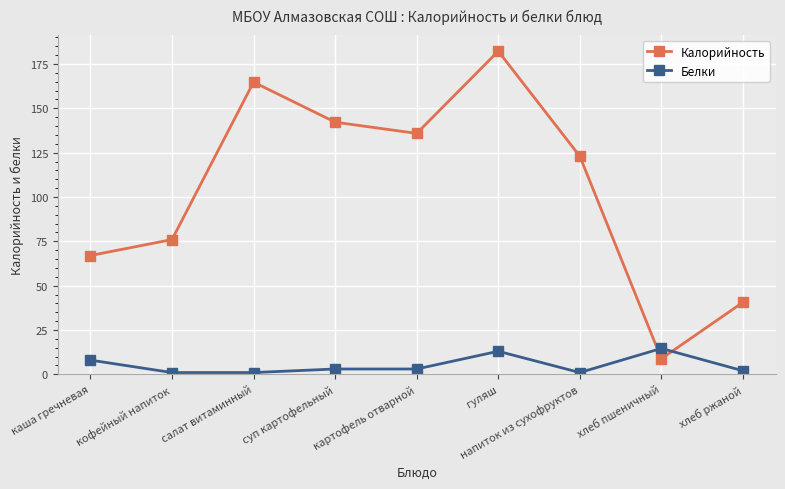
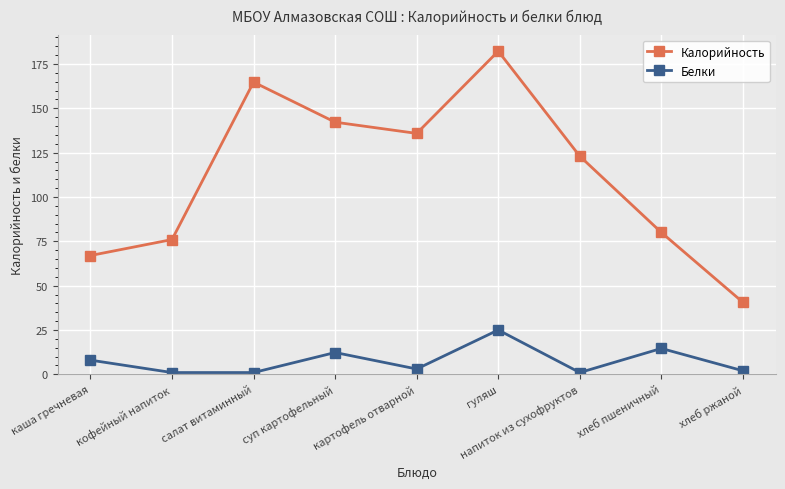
  {
    "Калорийность": {
      "каша гречневая": 67,
      "кофейный напиток": 76,
      "салат витаминный": 165,
      "суп картофельный": 142,
      "картофель отварной": 136,
      "гуляш": 182,
      "напиток из сухофруктов": 123,
-     "хлеб пшеничный": 9,
+     "хлеб пшеничный": 80,
      "хлеб ржаной": 41
    },
    "Белки": {
      "каша гречневая": 8,
      "кофейный напиток": 1,
      "салат витаминный": 1,
-     "суп картофельный": 3,
+     "суп картофельный": 12,
      "картофель отварной": 3,
-     "гуляш": 13,
+     "гуляш": 25,
      "напиток из сухофруктов": 1,
      "хлеб пшеничный": 15,
      "хлеб ржаной": 2
    }
  }
